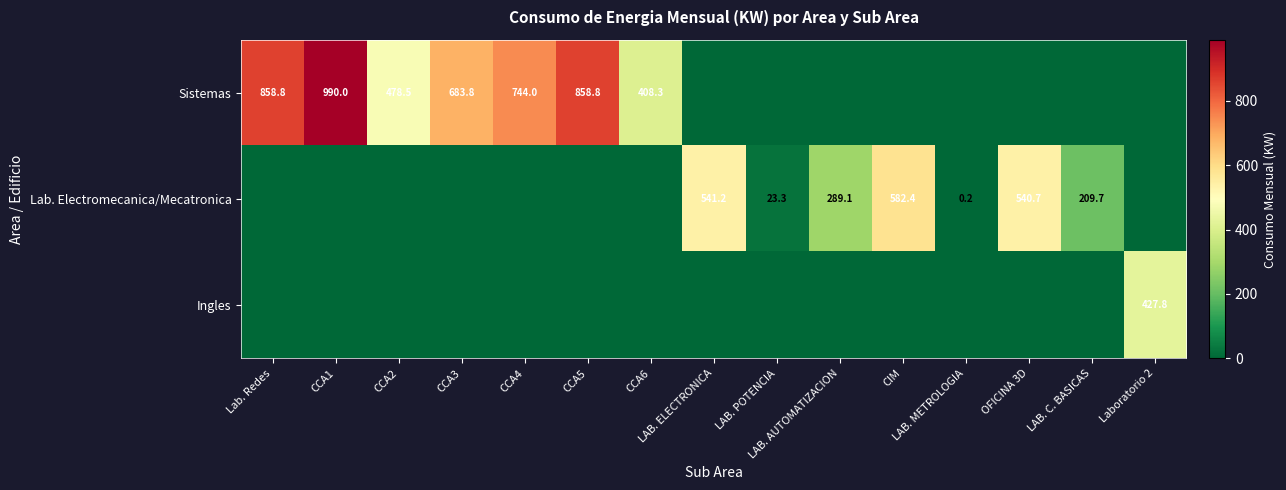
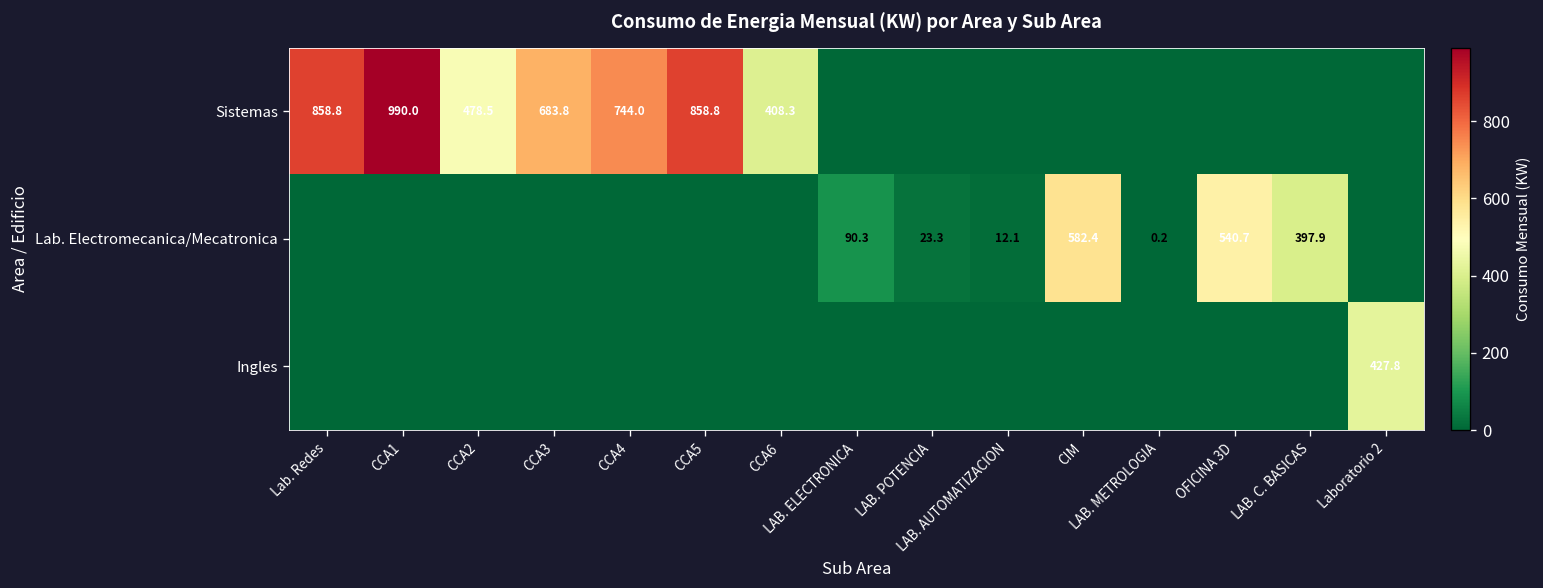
  {
    "Sistemas": {
      "Lab. Redes": 858.8,
      "CCA1": 990.0,
      "CCA2": 478.5,
      "CCA3": 683.8,
      "CCA4": 744.0,
      "CCA5": 858.8,
      "CCA6": 408.3
    },
    "Lab. Electromecanica/Mecatronica": {
-     "LAB. ELECTRONICA": 541.2,
+     "LAB. ELECTRONICA": 90.3,
      "LAB. POTENCIA": 23.3,
-     "LAB. AUTOMATIZACION": 289.1,
+     "LAB. AUTOMATIZACION": 12.1,
      "CIM": 582.4,
      "LAB. METROLOGIA": 0.2,
      "OFICINA 3D": 540.7,
-     "LAB. C. BASICAS": 209.7
+     "LAB. C. BASICAS": 397.9
    },
    "Ingles": {
      "Laboratorio 2": 427.8
    }
  }
